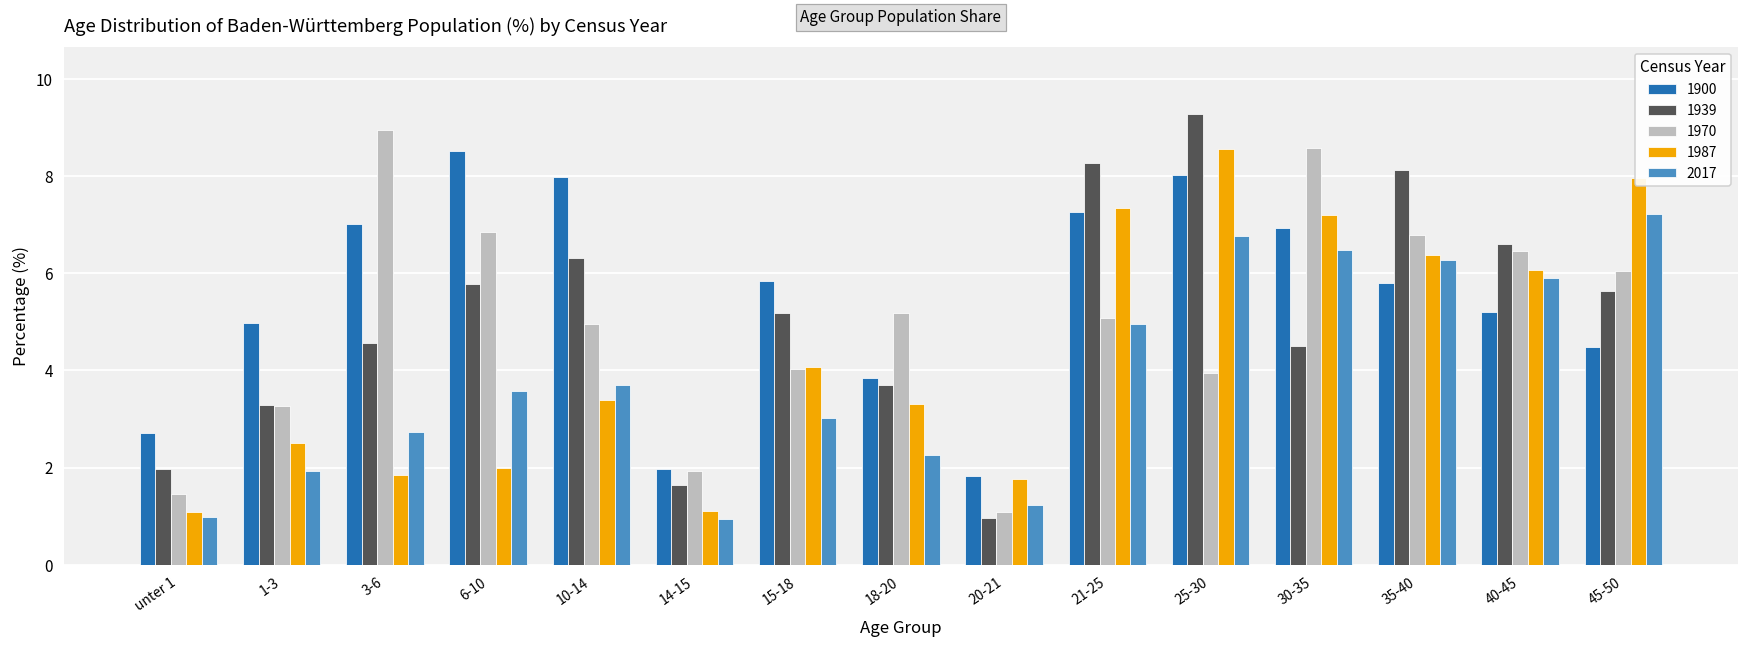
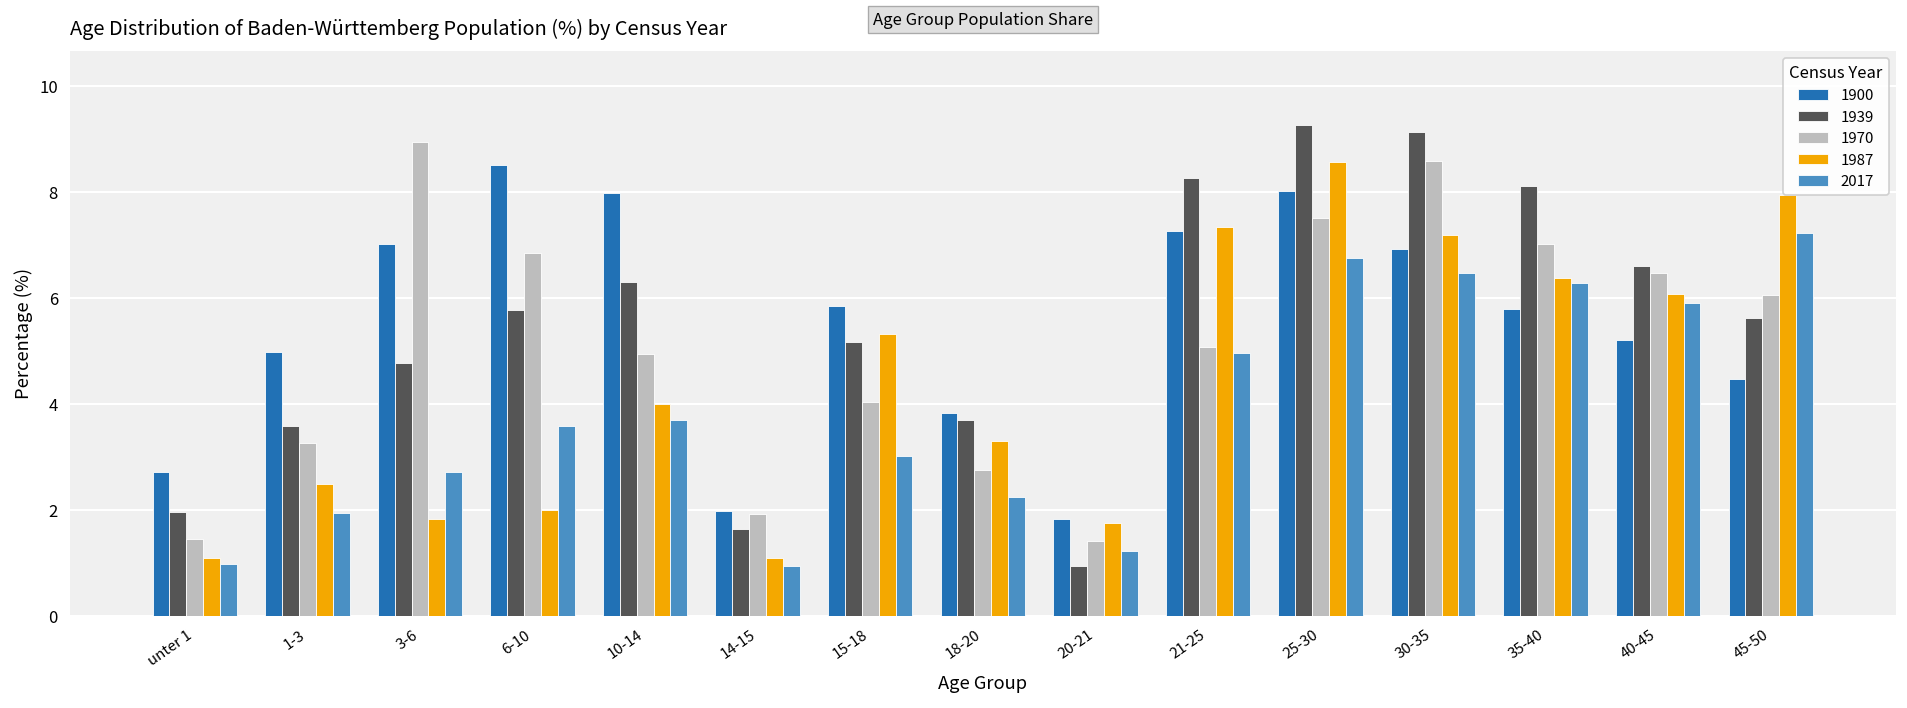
  {
    "1939": {
      "unter 1": 2.0,
-     "1-3": 3.3,
-     "3-6": 4.6,
+     "1-3": 3.6,
+     "3-6": 4.8,
      "6-10": 5.8,
      "10-14": 6.3,
      "14-15": 1.6,
      "15-18": 5.2,
      "18-20": 3.7,
      "20-21": 1.0,
      "21-25": 8.3,
      "25-30": 9.3,
-     "30-35": 4.5,
+     "30-35": 9.1,
      "35-40": 8.1,
      "40-45": 6.6,
      "45-50": 5.6
    },
    "1970": {
      "unter 1": 1.5,
      "1-3": 3.3,
      "3-6": 8.9,
      "6-10": 6.8,
      "10-14": 5.0,
      "14-15": 1.9,
      "15-18": 4.0,
-     "18-20": 5.2,
-     "20-21": 1.1,
+     "18-20": 2.8,
+     "20-21": 1.4,
      "21-25": 5.1,
-     "25-30": 3.9,
+     "25-30": 7.5,
      "30-35": 8.6,
-     "35-40": 6.8,
+     "35-40": 7.0,
      "40-45": 6.5,
      "45-50": 6.1
    },
    "1987": {
      "unter 1": 1.1,
      "1-3": 2.5,
      "3-6": 1.8,
      "6-10": 2.0,
-     "10-14": 3.4,
+     "10-14": 4.0,
      "14-15": 1.1,
-     "15-18": 4.1,
+     "15-18": 5.3,
      "18-20": 3.3,
      "20-21": 1.8,
      "21-25": 7.3,
      "25-30": 8.6,
      "30-35": 7.2,
      "35-40": 6.4,
      "40-45": 6.1
    }
  }
